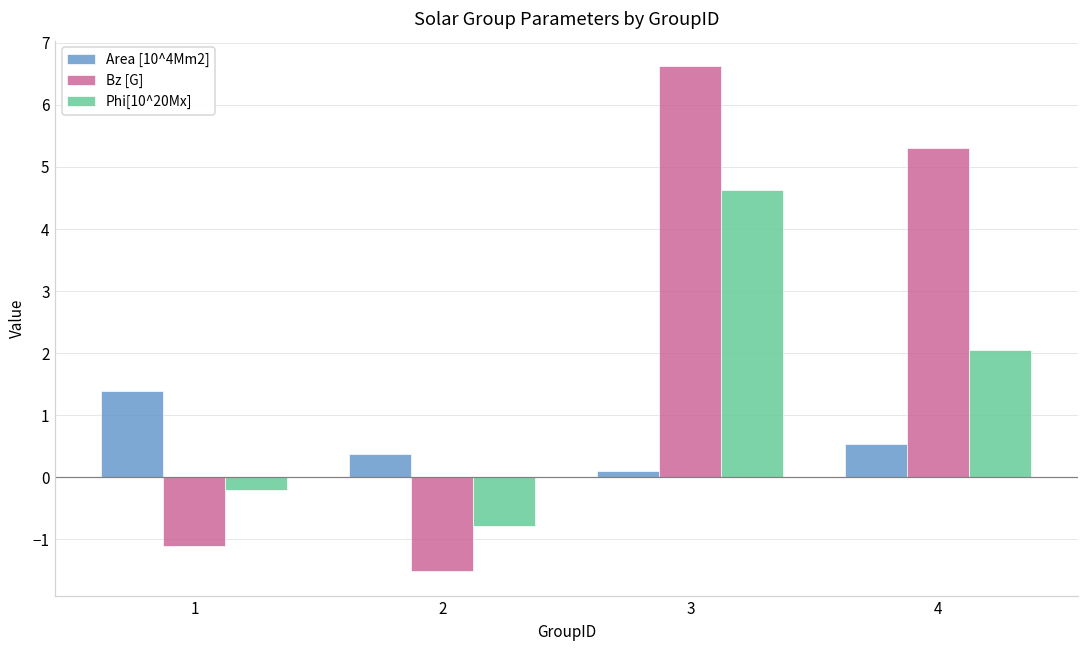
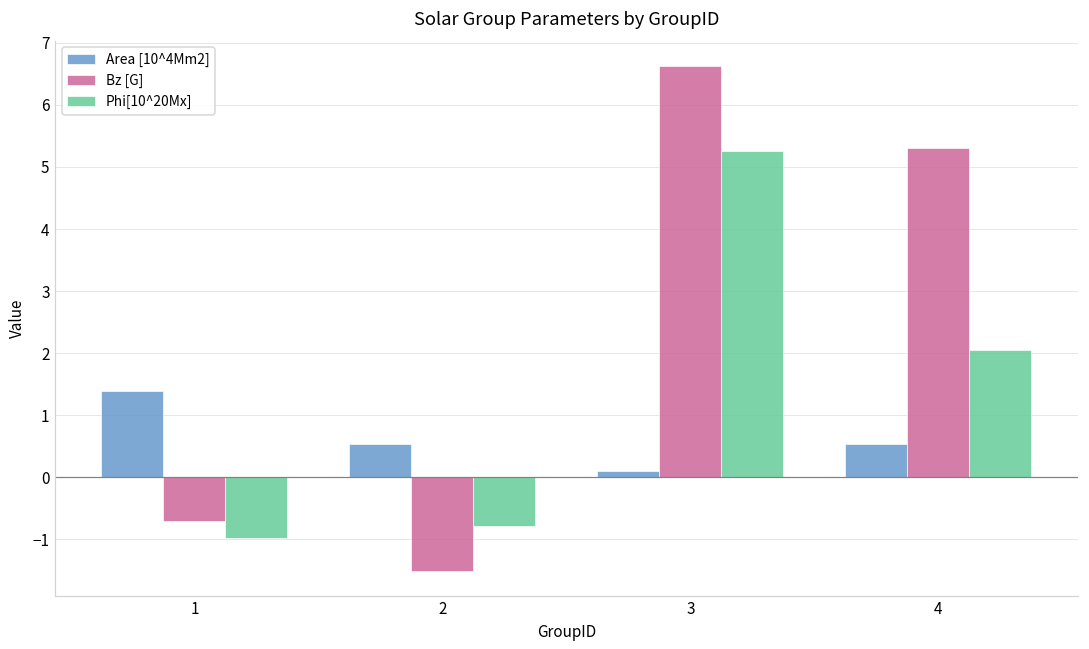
  {
    "Area [10^4Mm2]": {
      "1": 1.4,
-     "2": 0.4,
+     "2": 0.5,
      "3": 0.1,
      "4": 0.5
    },
    "Bz [G]": {
-     "1": -1.1,
+     "1": -0.7,
      "2": -1.5,
      "3": 6.6,
      "4": 5.3
    },
    "Phi[10^20Mx]": {
-     "1": -0.2,
+     "1": -1.0,
      "2": -0.8,
-     "3": 4.6,
+     "3": 5.3,
      "4": 2.1
    }
  }
